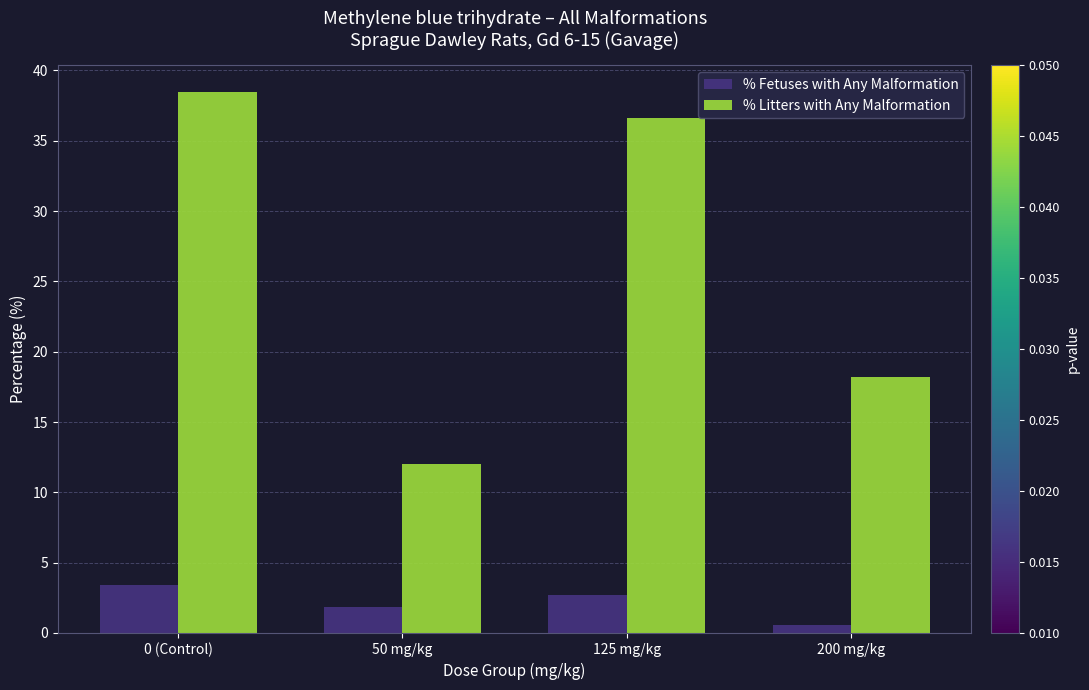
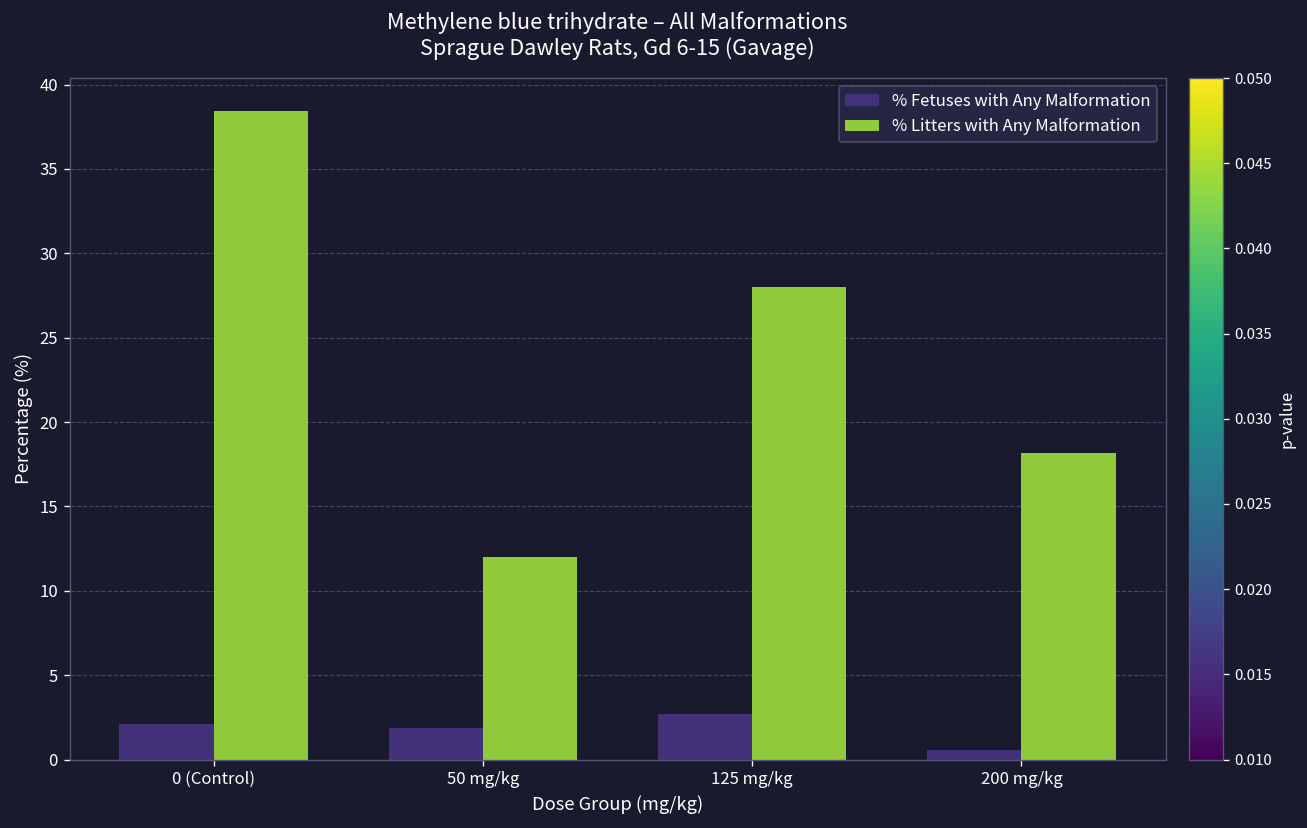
  {
    "% Fetuses with Any Malformation": {
-     "0 (Control)": 3.4,
+     "0 (Control)": 2.1,
      "50 mg/kg": 1.8,
      "125 mg/kg": 2.7,
      "200 mg/kg": 0.6
    },
    "% Litters with Any Malformation": {
      "0 (Control)": 38.5,
      "50 mg/kg": 12.0,
-     "125 mg/kg": 36.6,
+     "125 mg/kg": 28.0,
      "200 mg/kg": 18.2
    }
  }
